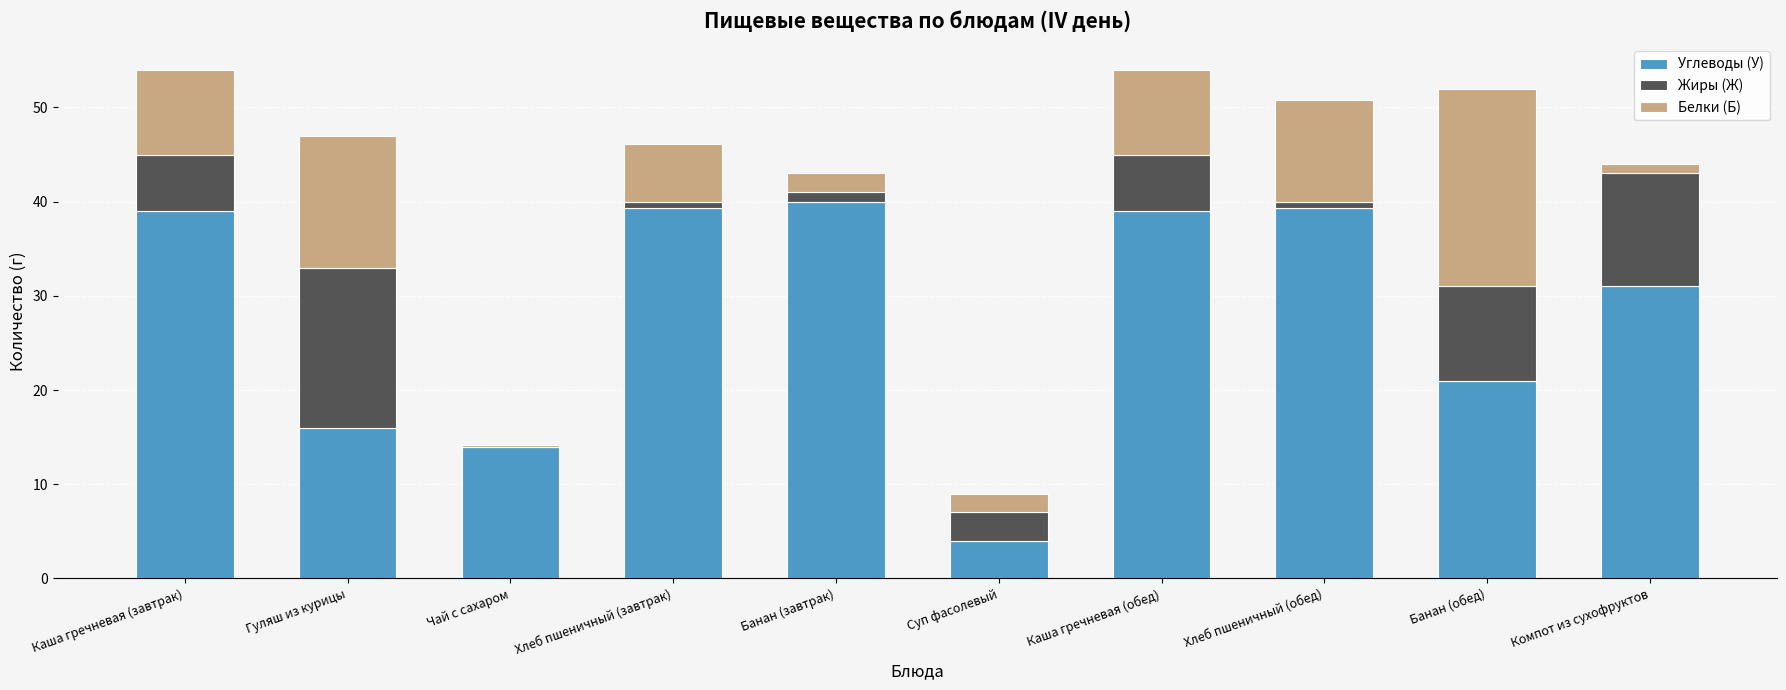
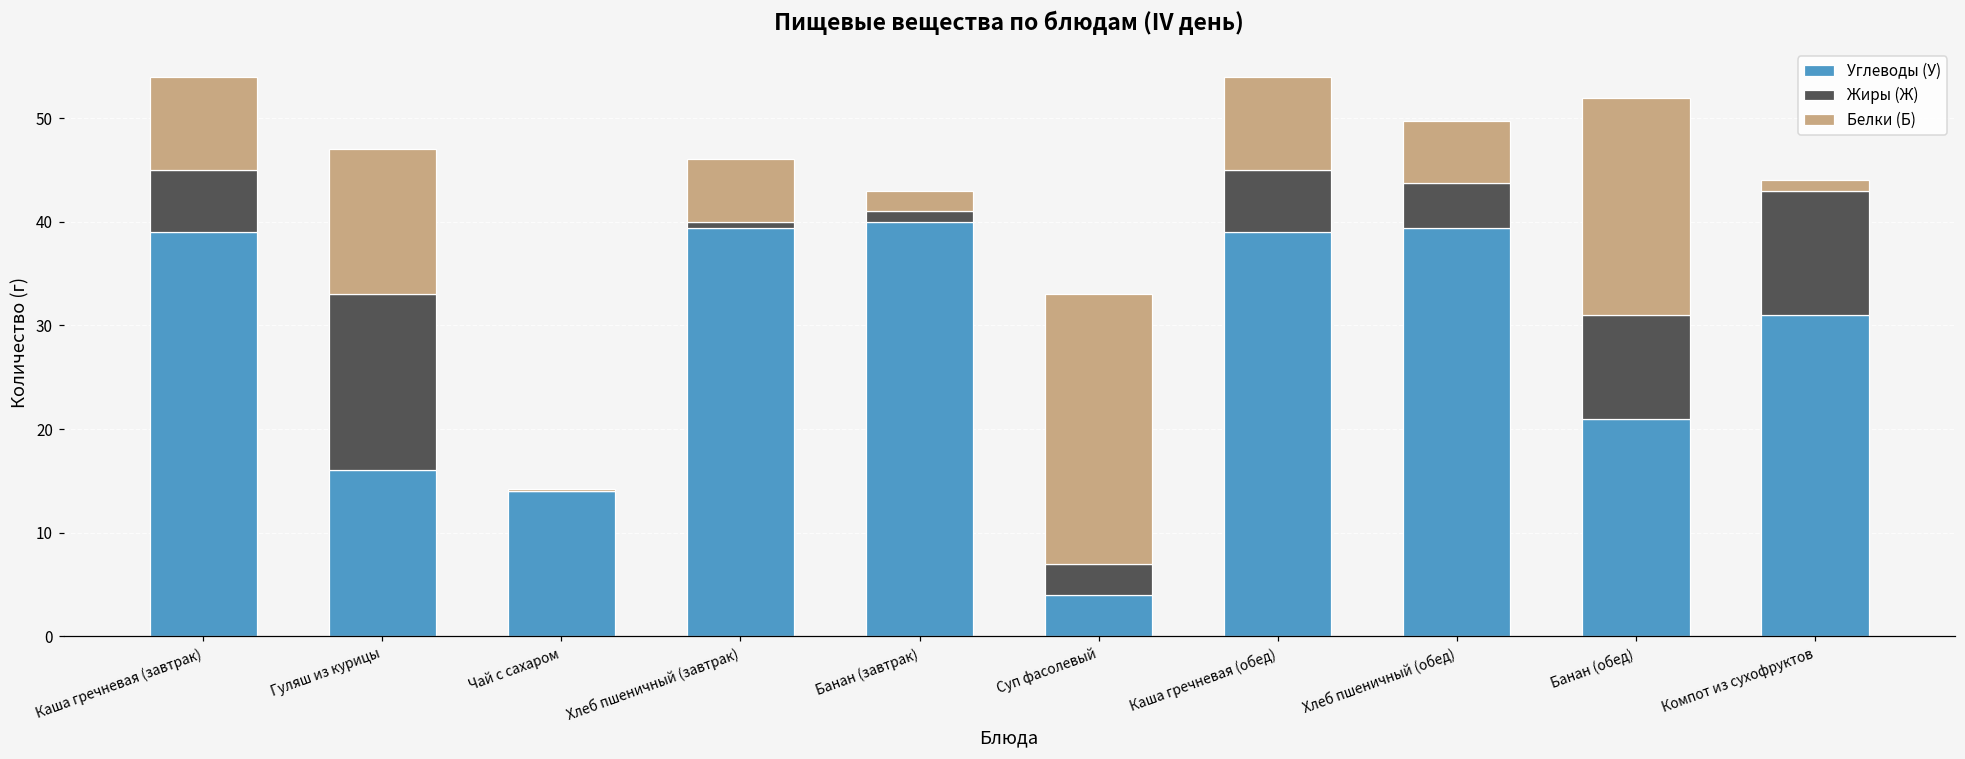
  {
    "Углеводы (У)": {
      "Каша гречневая (завтрак)": 39,
      "Гуляш из курицы": 16,
      "Чай с сахаром": 14,
      "Хлеб пшеничный (завтрак)": 39,
      "Банан (завтрак)": 40,
      "Суп фасолевый": 4,
      "Каша гречневая (обед)": 39,
      "Хлеб пшеничный (обед)": 39,
      "Банан (обед)": 21,
      "Компот из сухофруктов": 31
    },
    "Жиры (Ж)": {
      "Каша гречневая (завтрак)": 6,
      "Гуляш из курицы": 17,
      "Чай с сахаром": 0,
      "Хлеб пшеничный (завтрак)": 1,
      "Банан (завтрак)": 1,
      "Суп фасолевый": 3,
      "Каша гречневая (обед)": 6,
-     "Хлеб пшеничный (обед)": 1,
+     "Хлеб пшеничный (обед)": 4,
      "Банан (обед)": 10,
      "Компот из сухофруктов": 12
    },
    "Белки (Б)": {
      "Каша гречневая (завтрак)": 9,
      "Гуляш из курицы": 14,
      "Хлеб пшеничный (завтрак)": 6,
      "Банан (завтрак)": 2,
-     "Суп фасолевый": 2,
+     "Суп фасолевый": 26,
      "Каша гречневая (обед)": 9,
-     "Хлеб пшеничный (обед)": 11,
+     "Хлеб пшеничный (обед)": 6,
      "Банан (обед)": 21,
      "Компот из сухофруктов": 1
    }
  }
